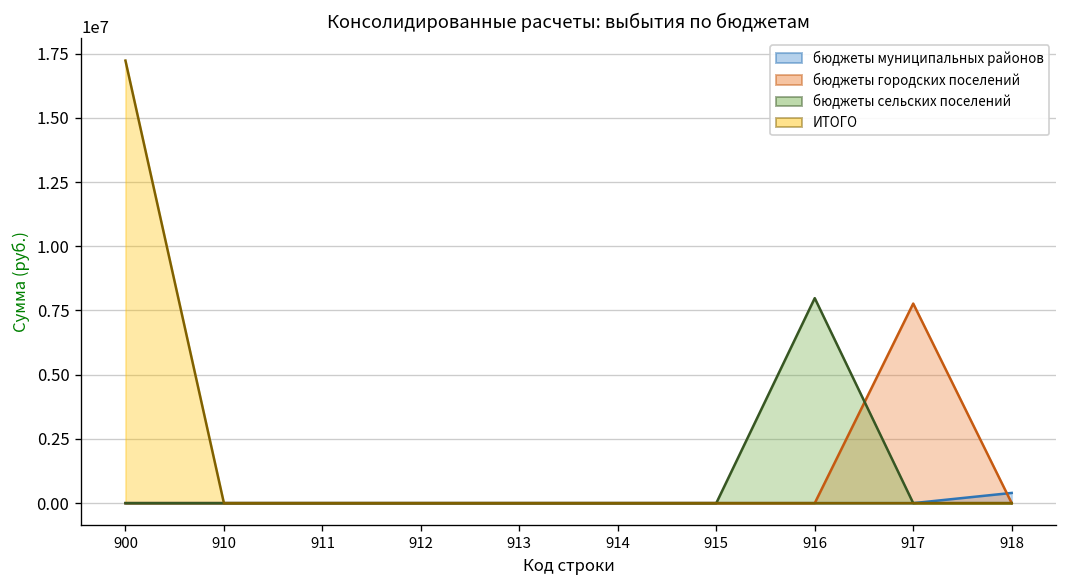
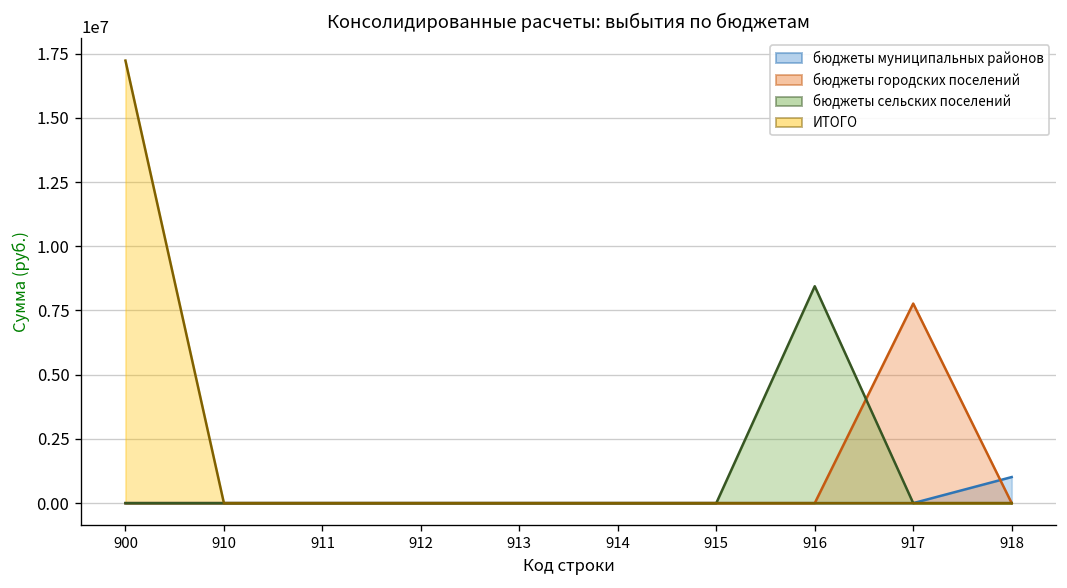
  {
    "бюджеты муниципальных районов": {
-     "918": 400000
+     "918": 1000000
    },
    "бюджеты сельских поселений": {
-     "916": 8000000
+     "916": 8400000
    }
  }
